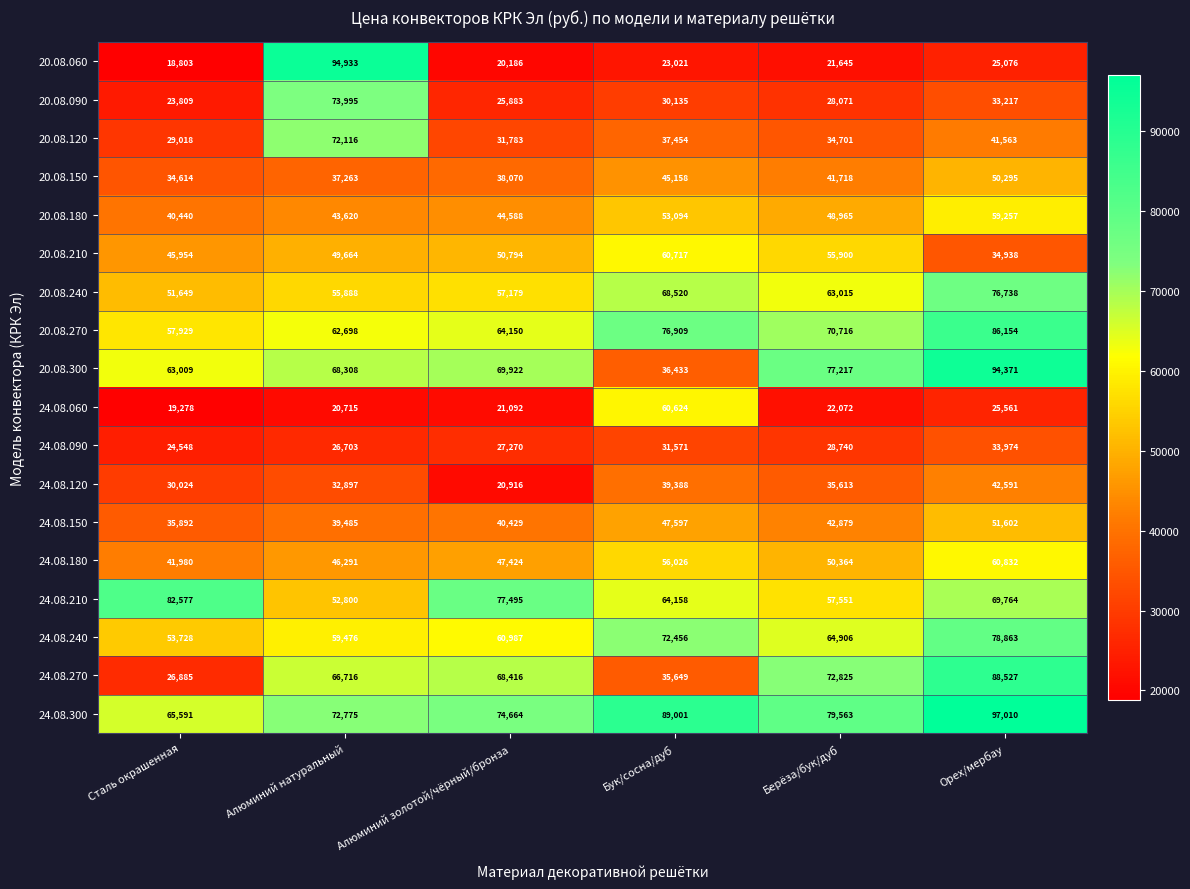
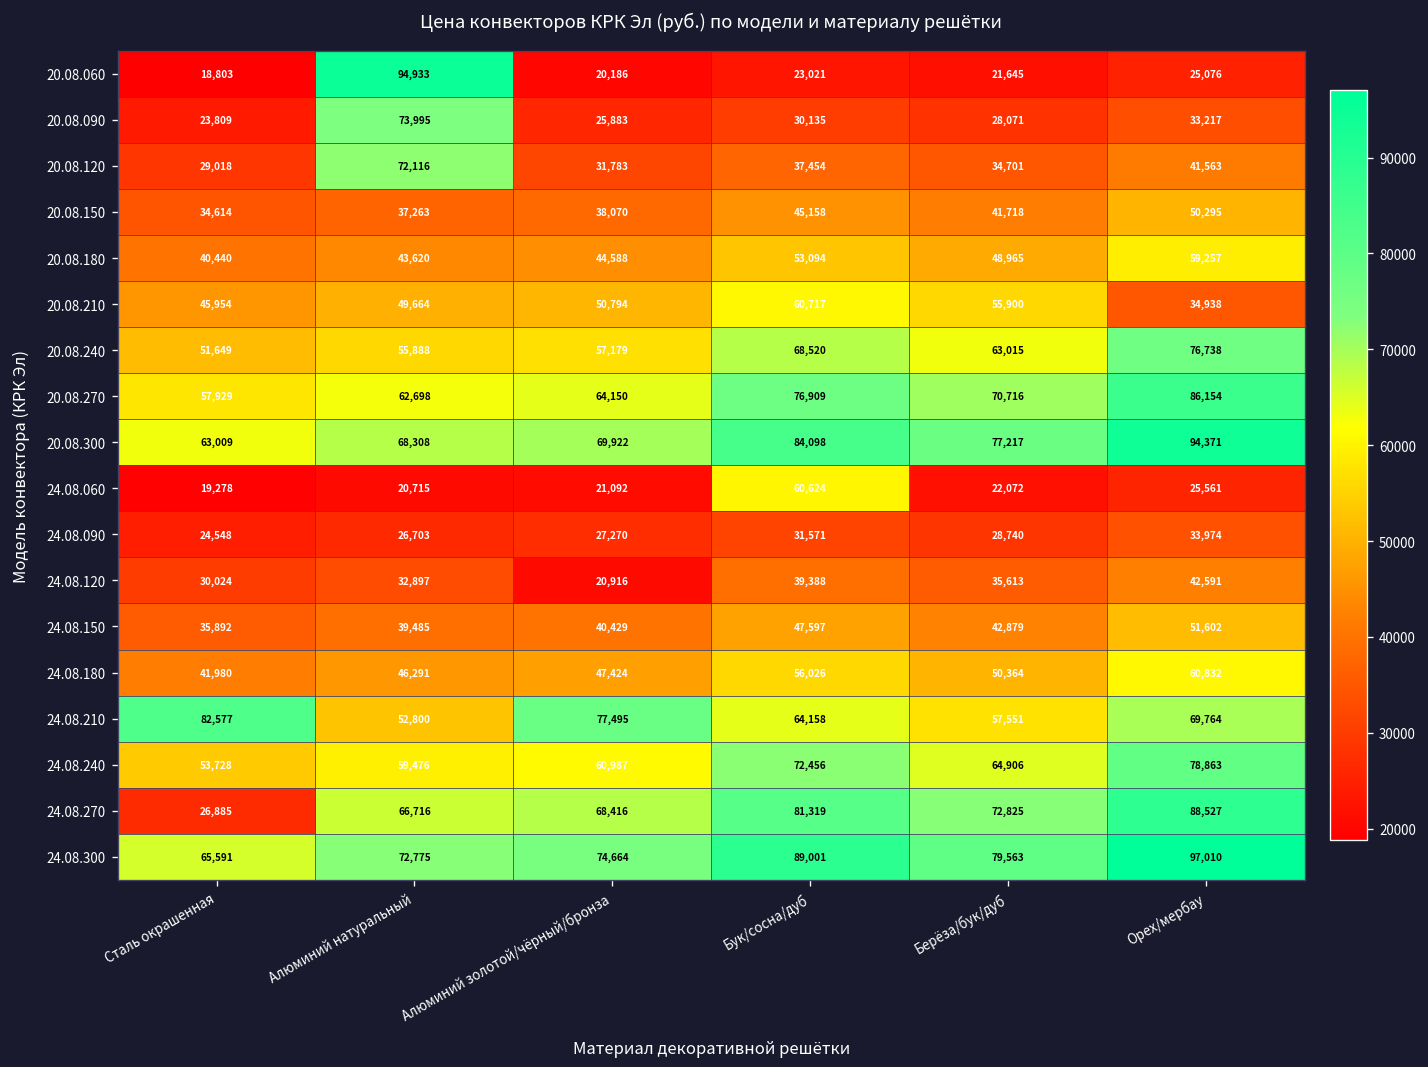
  {
    "20.08.060": {
      "Сталь окрашенная": "18,803",
      "Алюминий натуральный": "94,933",
      "Алюминий золотой/чёрный/бронза": "20,186",
      "Бук/сосна/дуб": "23,021",
      "Берёза/бук/дуб": "21,645",
      "Орех/мербау": "25,076"
    },
    "20.08.090": {
      "Сталь окрашенная": "23,809",
      "Алюминий натуральный": "73,995",
      "Алюминий золотой/чёрный/бронза": "25,883",
      "Бук/сосна/дуб": "30,135",
      "Берёза/бук/дуб": "28,071",
      "Орех/мербау": "33,217"
    },
    "20.08.120": {
      "Сталь окрашенная": "29,018",
      "Алюминий натуральный": "72,116",
      "Алюминий золотой/чёрный/бронза": "31,783",
      "Бук/сосна/дуб": "37,454",
      "Берёза/бук/дуб": "34,701",
      "Орех/мербау": "41,563"
    },
    "20.08.150": {
      "Сталь окрашенная": "34,614",
      "Алюминий натуральный": "37,263",
      "Алюминий золотой/чёрный/бронза": "38,070",
      "Бук/сосна/дуб": "45,158",
      "Берёза/бук/дуб": "41,718",
      "Орех/мербау": "50,295"
    },
    "20.08.180": {
      "Сталь окрашенная": "40,440",
      "Алюминий натуральный": "43,620",
      "Алюминий золотой/чёрный/бронза": "44,588",
      "Бук/сосна/дуб": "53,094",
      "Берёза/бук/дуб": "48,965",
      "Орех/мербау": "59,257"
    },
    "20.08.210": {
      "Сталь окрашенная": "45,954",
      "Алюминий натуральный": "49,664",
      "Алюминий золотой/чёрный/бронза": "50,794",
      "Бук/сосна/дуб": "60,717",
      "Берёза/бук/дуб": "55,900",
      "Орех/мербау": "34,938"
    },
    "20.08.240": {
      "Сталь окрашенная": "51,649",
      "Алюминий натуральный": "55,888",
      "Алюминий золотой/чёрный/бронза": "57,179",
      "Бук/сосна/дуб": "68,520",
      "Берёза/бук/дуб": "63,015",
      "Орех/мербау": "76,738"
    },
    "20.08.270": {
      "Сталь окрашенная": "57,929",
      "Алюминий натуральный": "62,698",
      "Алюминий золотой/чёрный/бронза": "64,150",
      "Бук/сосна/дуб": "76,909",
      "Берёза/бук/дуб": "70,716",
      "Орех/мербау": "86,154"
    },
    "20.08.300": {
      "Сталь окрашенная": "63,009",
      "Алюминий натуральный": "68,308",
      "Алюминий золотой/чёрный/бронза": "69,922",
-     "Бук/сосна/дуб": "36,433",
+     "Бук/сосна/дуб": "84,098",
      "Берёза/бук/дуб": "77,217",
      "Орех/мербау": "94,371"
    },
    "24.08.060": {
      "Сталь окрашенная": "19,278",
      "Алюминий натуральный": "20,715",
      "Алюминий золотой/чёрный/бронза": "21,092",
      "Бук/сосна/дуб": "60,624",
      "Берёза/бук/дуб": "22,072",
      "Орех/мербау": "25,561"
    },
    "24.08.090": {
      "Сталь окрашенная": "24,548",
      "Алюминий натуральный": "26,703",
      "Алюминий золотой/чёрный/бронза": "27,270",
      "Бук/сосна/дуб": "31,571",
      "Берёза/бук/дуб": "28,740",
      "Орех/мербау": "33,974"
    },
    "24.08.120": {
      "Сталь окрашенная": "30,024",
      "Алюминий натуральный": "32,897",
      "Алюминий золотой/чёрный/бронза": "20,916",
      "Бук/сосна/дуб": "39,388",
      "Берёза/бук/дуб": "35,613",
      "Орех/мербау": "42,591"
    },
    "24.08.150": {
      "Сталь окрашенная": "35,892",
      "Алюминий натуральный": "39,485",
      "Алюминий золотой/чёрный/бронза": "40,429",
      "Бук/сосна/дуб": "47,597",
      "Берёза/бук/дуб": "42,879",
      "Орех/мербау": "51,602"
    },
    "24.08.180": {
      "Сталь окрашенная": "41,980",
      "Алюминий натуральный": "46,291",
      "Алюминий золотой/чёрный/бронза": "47,424",
      "Бук/сосна/дуб": "56,026",
      "Берёза/бук/дуб": "50,364",
      "Орех/мербау": "60,832"
    },
    "24.08.210": {
      "Сталь окрашенная": "82,577",
      "Алюминий натуральный": "52,800",
      "Алюминий золотой/чёрный/бронза": "77,495",
      "Бук/сосна/дуб": "64,158",
      "Берёза/бук/дуб": "57,551",
      "Орех/мербау": "69,764"
    },
    "24.08.240": {
      "Сталь окрашенная": "53,728",
      "Алюминий натуральный": "59,476",
      "Алюминий золотой/чёрный/бронза": "60,987",
      "Бук/сосна/дуб": "72,456",
      "Берёза/бук/дуб": "64,906",
      "Орех/мербау": "78,863"
    },
    "24.08.270": {
      "Сталь окрашенная": "26,885",
      "Алюминий натуральный": "66,716",
      "Алюминий золотой/чёрный/бронза": "68,416",
-     "Бук/сосна/дуб": "35,649",
+     "Бук/сосна/дуб": "81,319",
      "Берёза/бук/дуб": "72,825",
      "Орех/мербау": "88,527"
    },
    "24.08.300": {
      "Сталь окрашенная": "65,591",
      "Алюминий натуральный": "72,775",
      "Алюминий золотой/чёрный/бронза": "74,664",
      "Бук/сосна/дуб": "89,001",
      "Берёза/бук/дуб": "79,563",
      "Орех/мербау": "97,010"
    }
  }
